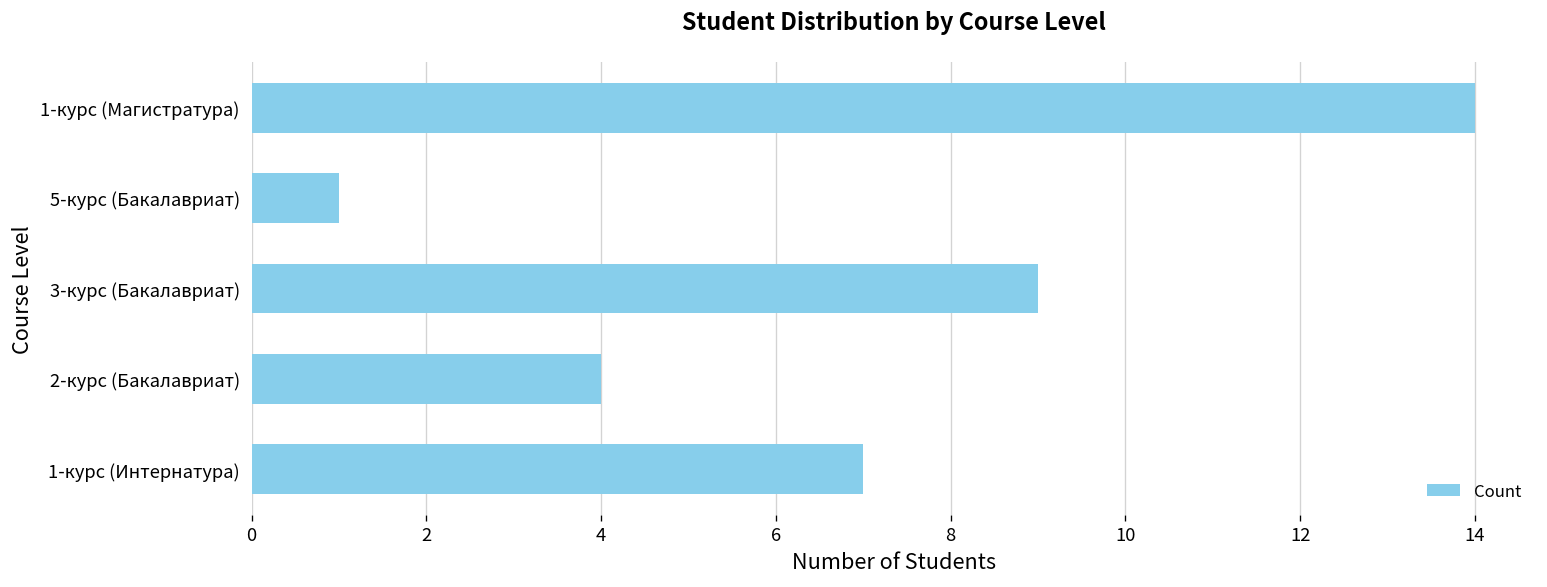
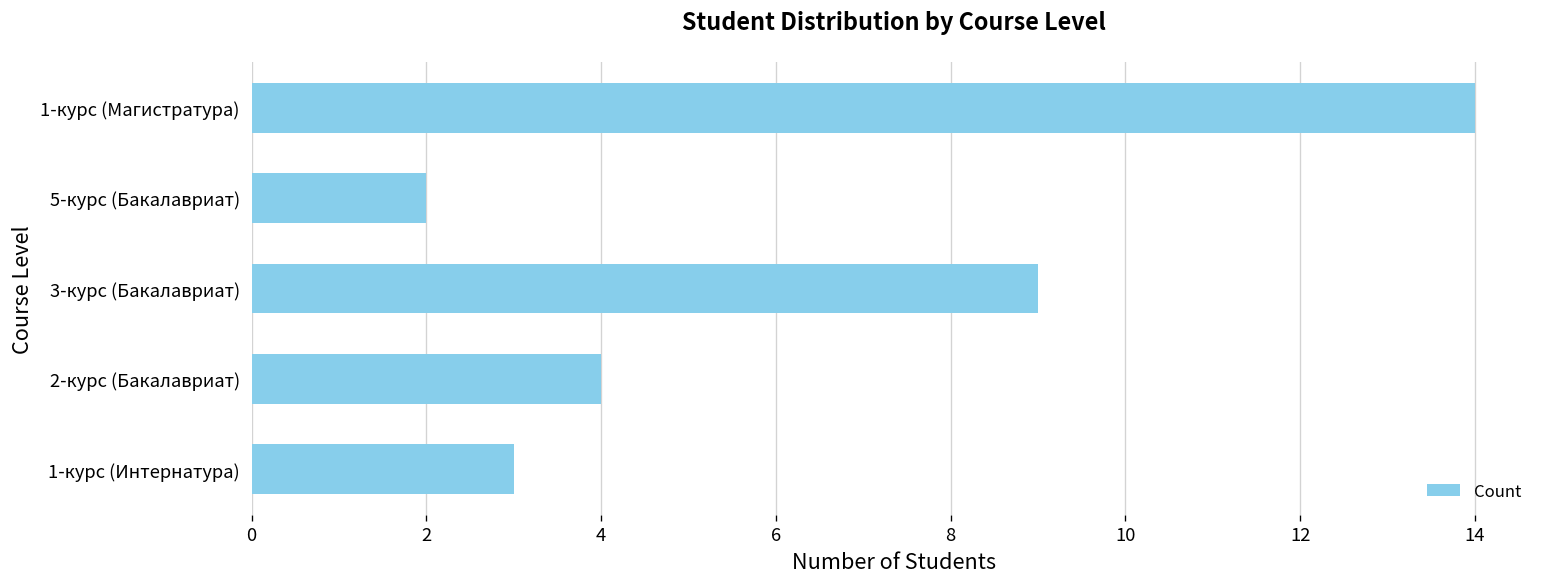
  {
    "1-курс (Магистратура)": 14,
-   "5-курс (Бакалавриат)": 1,
+   "5-курс (Бакалавриат)": 2,
    "3-курс (Бакалавриат)": 9,
    "2-курс (Бакалавриат)": 4,
-   "1-курс (Интернатура)": 7
+   "1-курс (Интернатура)": 3
  }
